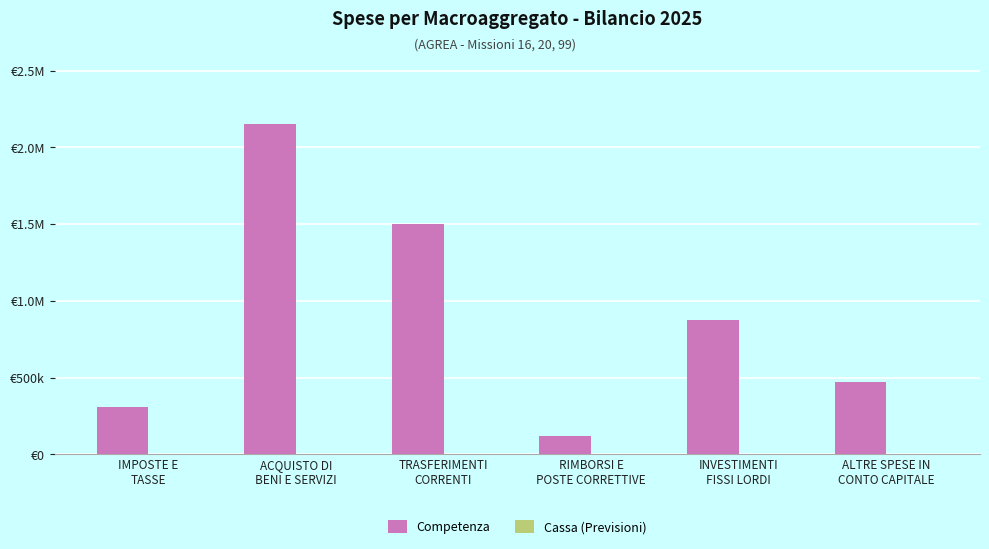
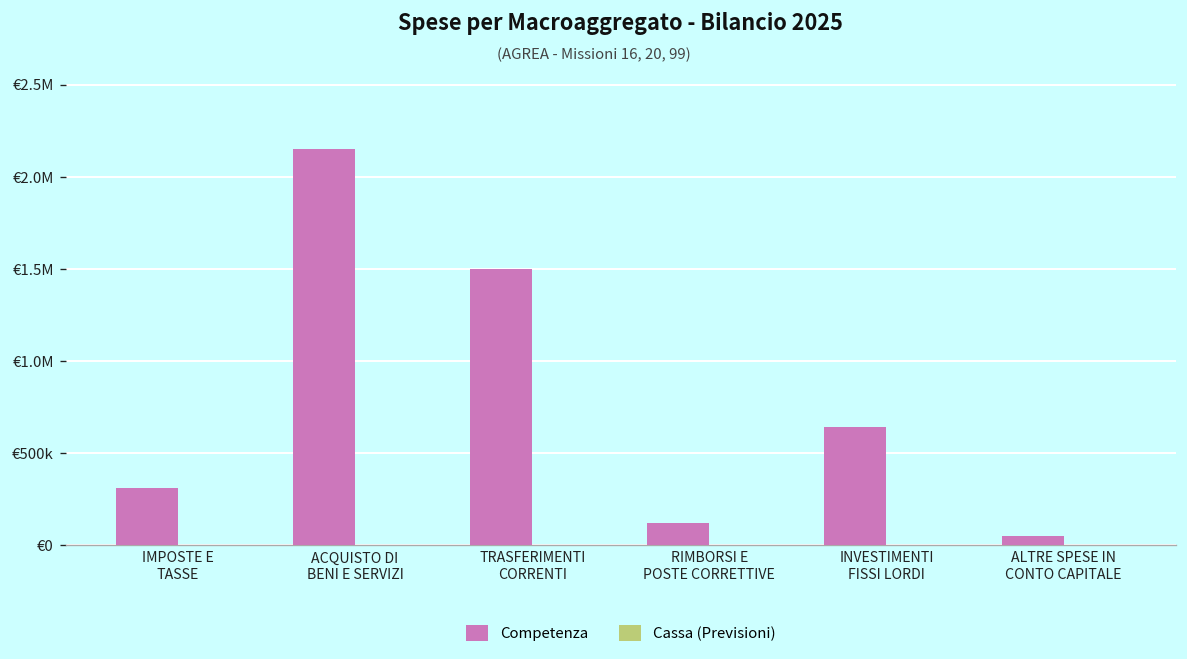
  {
    "Competenza": {
      "IMPOSTE E TASSE": "€310000",
      "ACQUISTO DI BENI E SERVIZI": "€2150000",
      "TRASFERIMENTI CORRENTI": "€1500000",
      "RIMBORSI E POSTE CORRETTIVE": "€120000",
-     "INVESTIMENTI FISSI LORDI": "€870000",
-     "ALTRE SPESE IN CONTO CAPITALE": "€470000"
+     "INVESTIMENTI FISSI LORDI": "€650000",
+     "ALTRE SPESE IN CONTO CAPITALE": "€50000"
    },
    "Cassa (Previsioni)": {
      "IMPOSTE E TASSE": "€0",
      "ACQUISTO DI BENI E SERVIZI": "€0",
      "TRASFERIMENTI CORRENTI": "€0",
      "RIMBORSI E POSTE CORRETTIVE": "€0",
      "INVESTIMENTI FISSI LORDI": "€0",
      "ALTRE SPESE IN CONTO CAPITALE": "€0"
    }
  }
